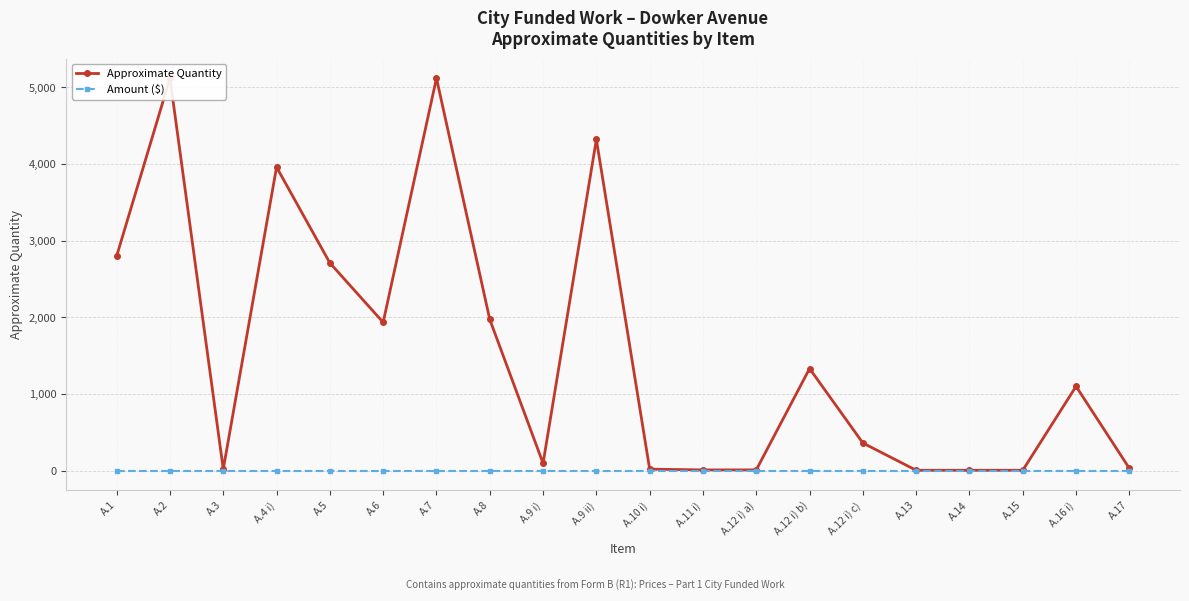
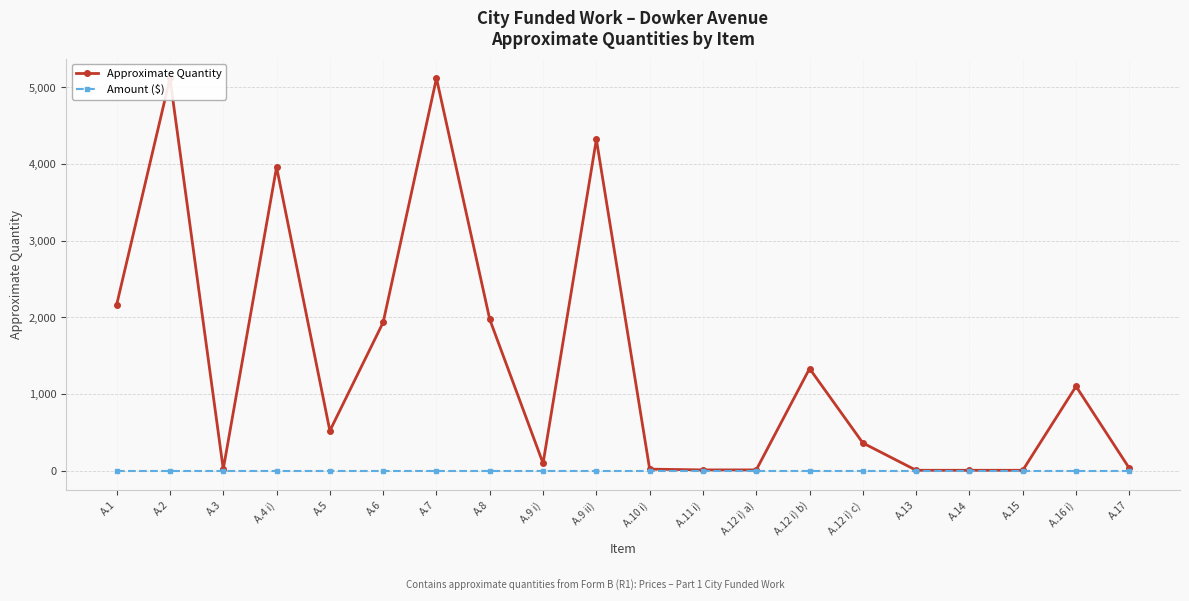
  {
    "Approximate Quantity": {
-     "A.1": "2,800",
+     "A.1": "2,200",
      "A.4 i)": "4,000",
-     "A.5": "2,700",
+     "A.5": "500",
      "A.6": "1,900",
      "A.7": "5,100",
      "A.8": "2,000",
      "A.9 i)": "100",
      "A.9 ii)": "4,300",
      "A.12 i) b)": "1,300",
      "A.12 i) c)": "400",
      "A.16 i)": "1,100"
    },
    "Amount ($)": {
      "A.1": "0",
      "A.2": "0",
      "A.4 i)": "0",
      "A.5": "0",
      "A.6": "0",
      "A.7": "0",
      "A.8": "0",
      "A.9 i)": "0",
      "A.9 ii)": "0",
      "A.12 i) b)": "0",
      "A.12 i) c)": "0",
      "A.16 i)": "0"
    }
  }
